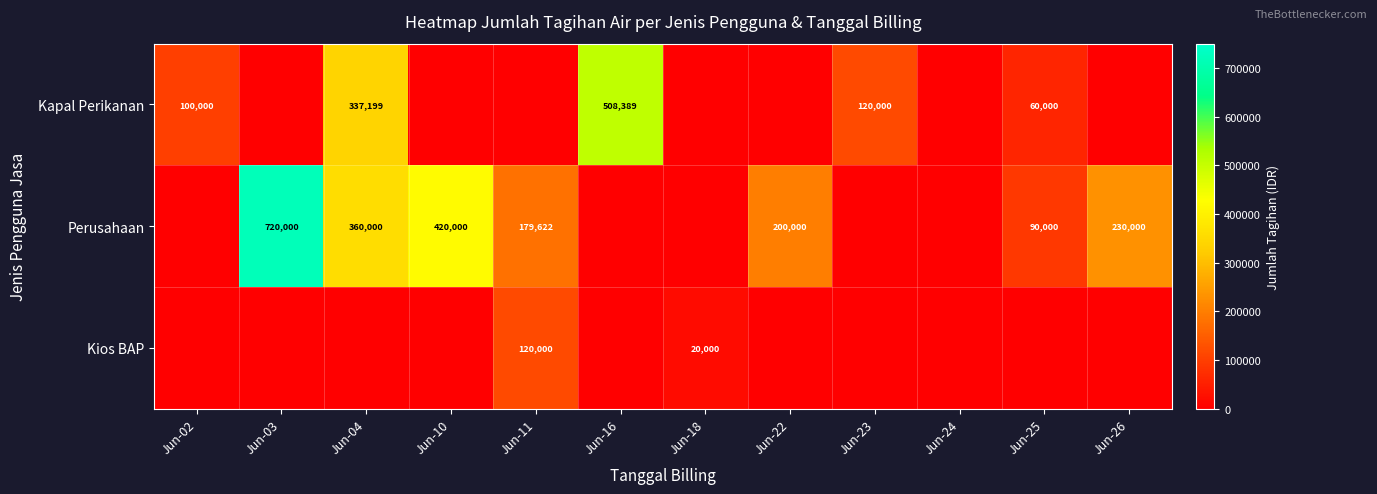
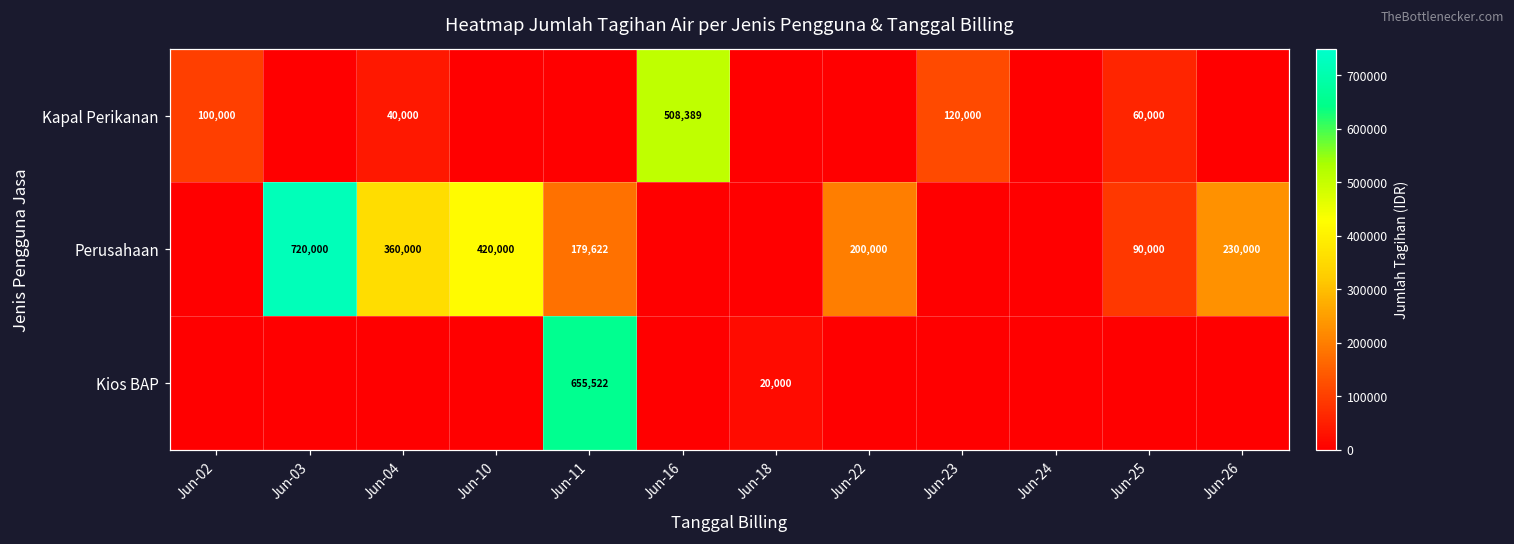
  {
    "Kapal Perikanan": {
      "Jun-02": "100,000",
-     "Jun-04": "337,199",
+     "Jun-04": "40,000",
      "Jun-16": "508,389",
      "Jun-23": "120,000",
      "Jun-25": "60,000"
    },
    "Perusahaan": {
      "Jun-03": "720,000",
      "Jun-04": "360,000",
      "Jun-10": "420,000",
      "Jun-11": "179,622",
      "Jun-22": "200,000",
      "Jun-25": "90,000",
      "Jun-26": "230,000"
    },
    "Kios BAP": {
-     "Jun-11": "120,000",
+     "Jun-11": "655,522",
      "Jun-18": "20,000"
    }
  }
